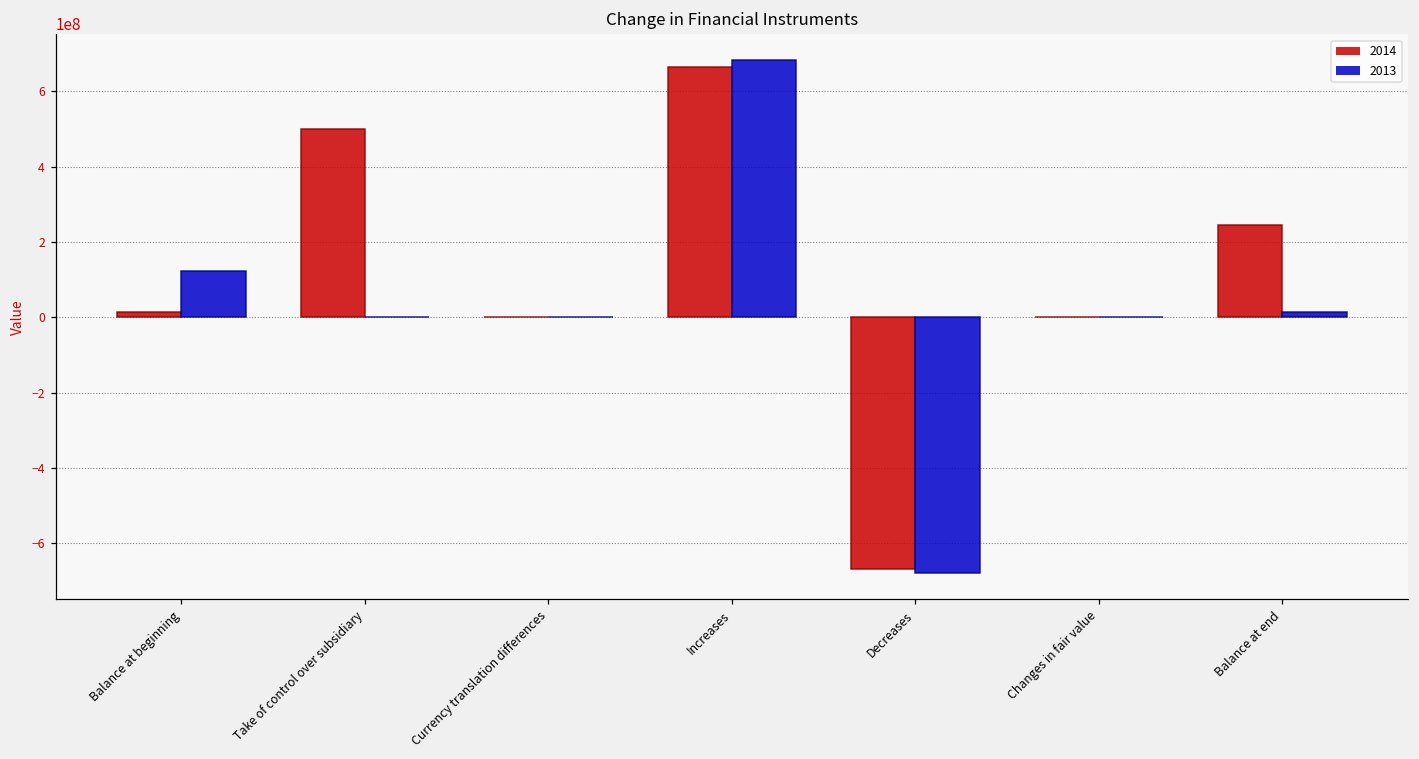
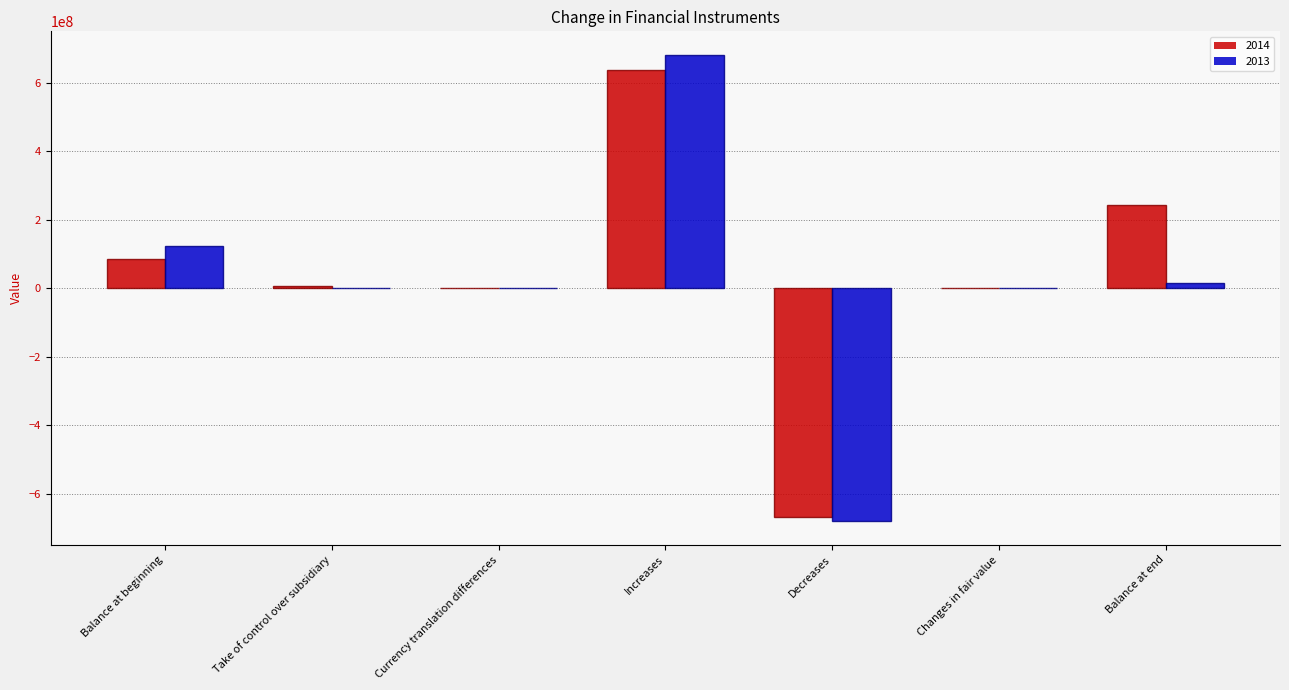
  {
    "2014": {
-     "Balance at beginning": 20000000,
-     "Take of control over subsidiary": 500000000,
-     "Increases": 660000000,
+     "Balance at beginning": 90000000,
+     "Take of control over subsidiary": 10000000,
+     "Increases": 640000000,
      "Decreases": -670000000,
      "Balance at end": 240000000
    },
    "2013": {
      "Balance at beginning": 120000000,
      "Take of control over subsidiary": 0,
      "Increases": 680000000,
      "Decreases": -680000000,
      "Balance at end": 20000000
    }
  }
